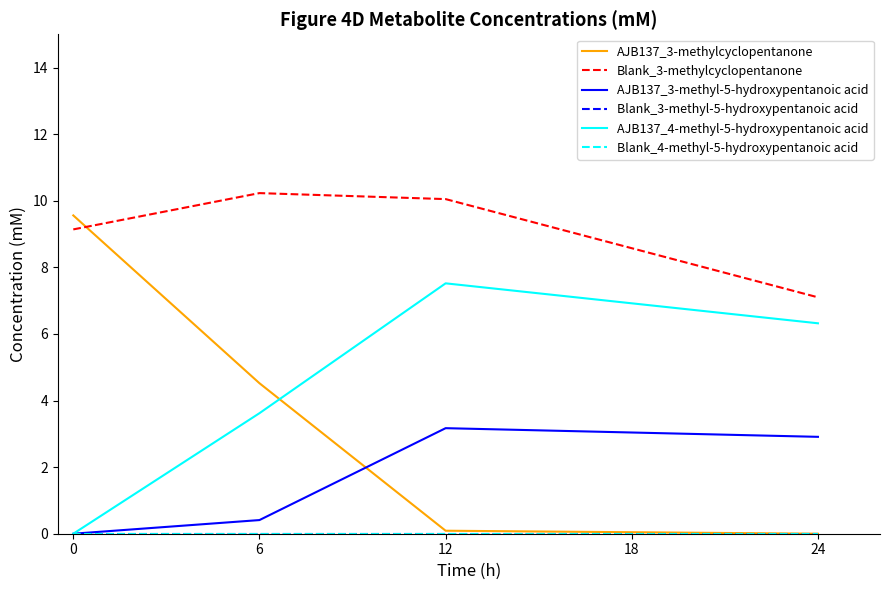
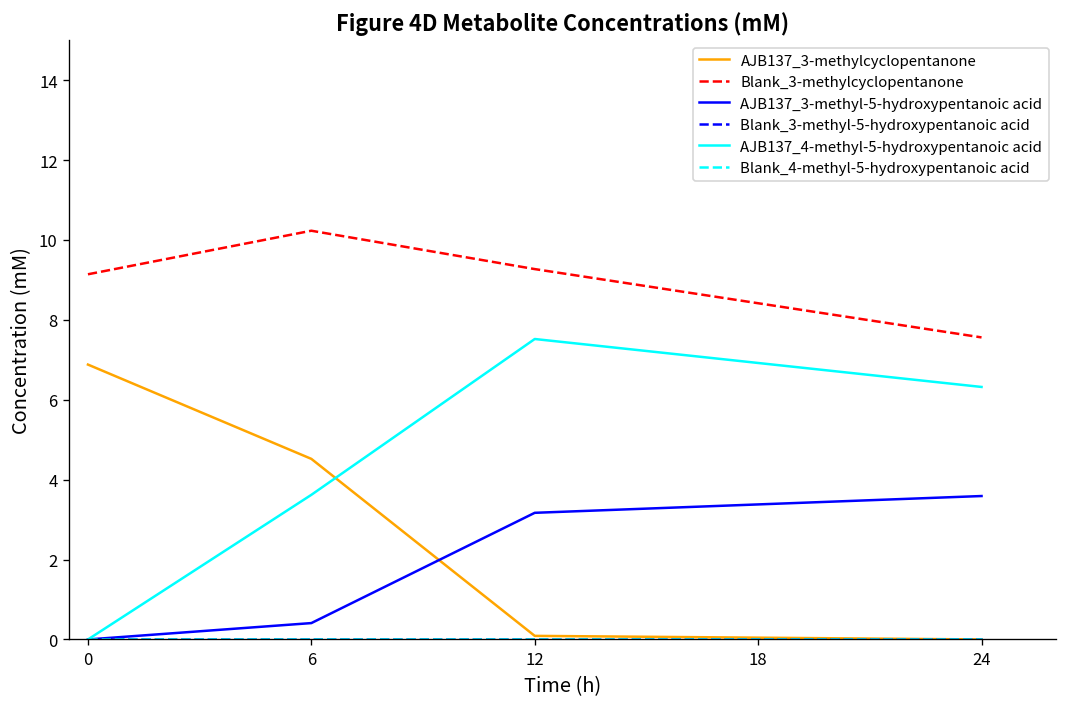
  {
    "AJB137_3-methylcyclopentanone": {
-     "0": 9.6,
+     "0": 6.9,
      "6": 4.5,
      "12": 0.1
    },
    "Blank_3-methylcyclopentanone": {
      "0": 9.1,
      "6": 10.2,
-     "12": 10.1,
-     "24": 7.1
+     "12": 9.3,
+     "24": 7.6
    },
    "AJB137_3-methyl-5-hydroxypentanoic acid": {
      "6": 0.4,
      "12": 3.2,
-     "24": 2.9
+     "24": 3.6
    }
  }
